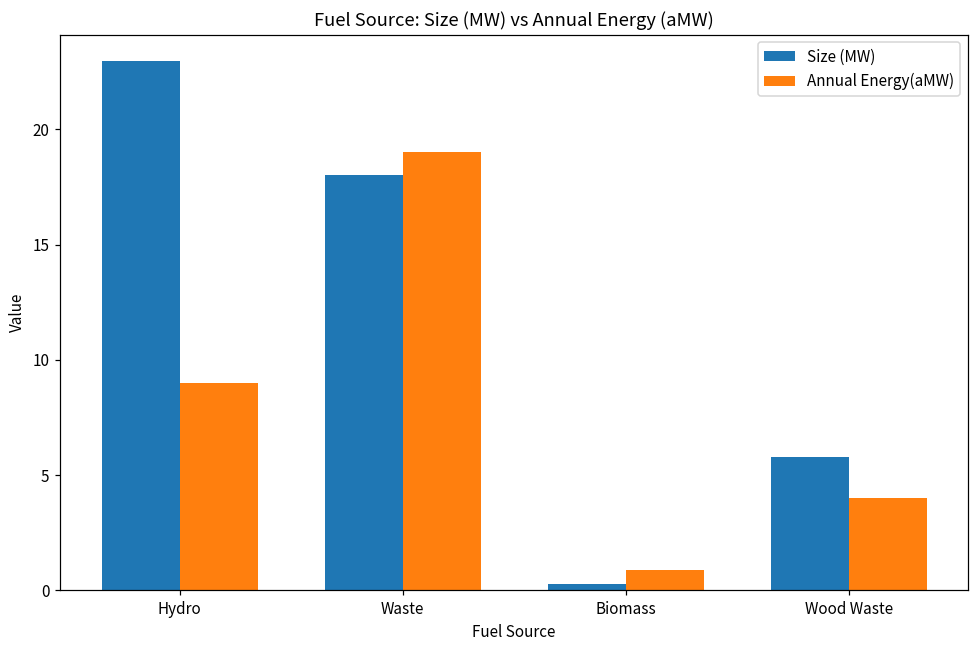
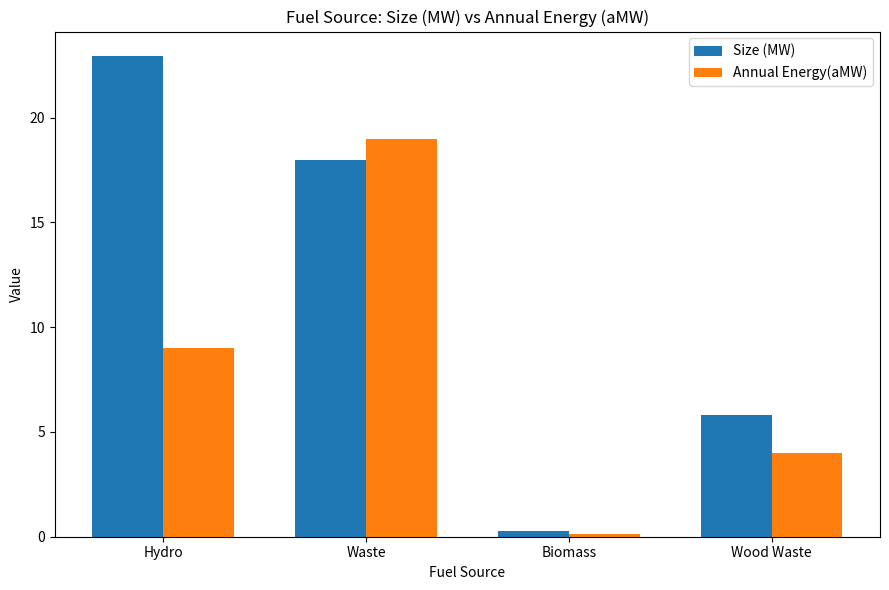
  {
    "Size (MW)": {
      "Hydro": 23.0,
      "Waste": 18.0,
      "Biomass": 0.3,
      "Wood Waste": 5.8
    },
    "Annual Energy(aMW)": {
      "Hydro": 9.0,
      "Waste": 19.0,
-     "Biomass": 0.9,
+     "Biomass": 0.1,
      "Wood Waste": 4.0
    }
  }
